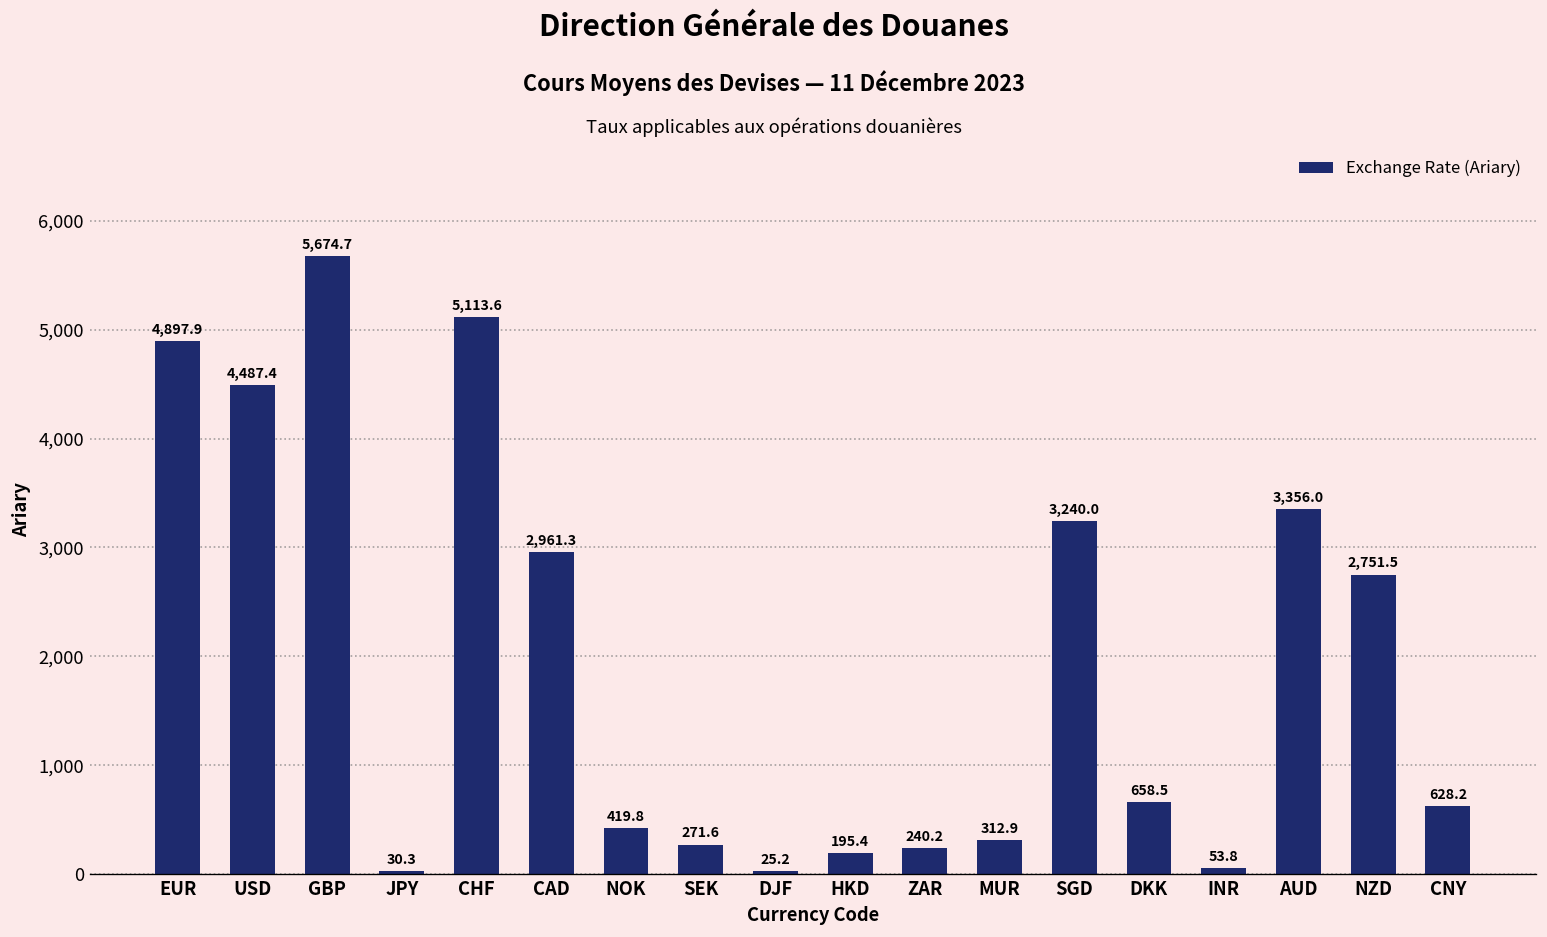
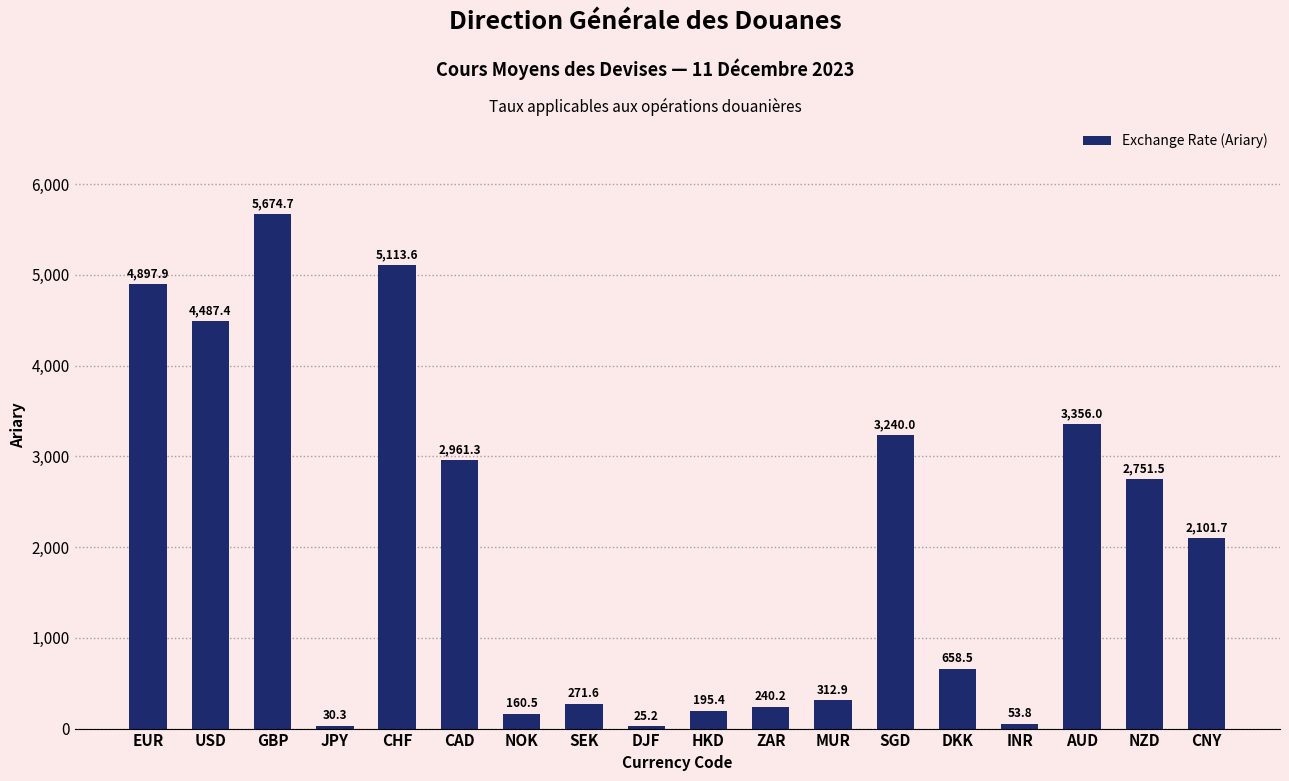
  {
    "EUR": "4,897.9",
    "USD": "4,487.4",
    "GBP": "5,674.7",
    "JPY": "30.3",
    "CHF": "5,113.6",
    "CAD": "2,961.3",
-   "NOK": "419.8",
+   "NOK": "160.5",
    "SEK": "271.6",
    "DJF": "25.2",
    "HKD": "195.4",
    "ZAR": "240.2",
    "MUR": "312.9",
    "SGD": "3,240.0",
    "DKK": "658.5",
    "INR": "53.8",
    "AUD": "3,356.0",
    "NZD": "2,751.5",
-   "CNY": "628.2"
+   "CNY": "2,101.7"
  }
